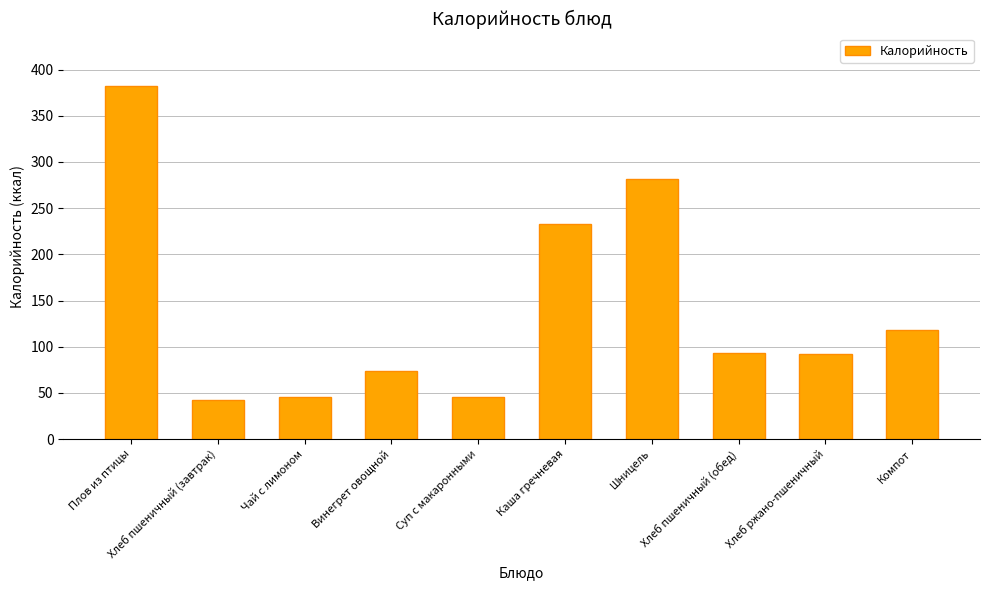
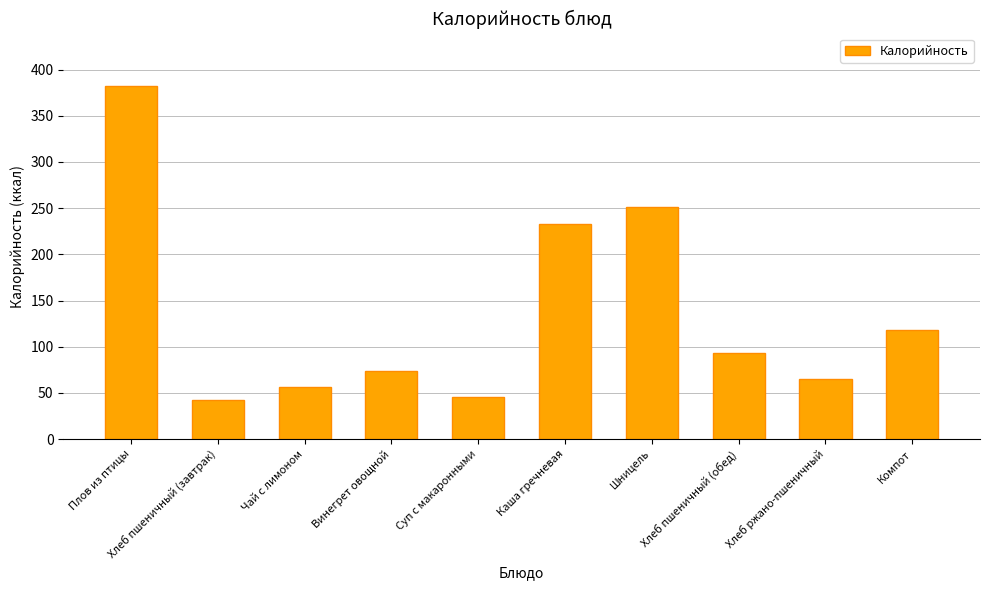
  {
    "Плов из птицы": 380,
    "Хлеб пшеничный (завтрак)": 40,
-   "Чай с лимоном": 50,
+   "Чай с лимоном": 60,
    "Винегрет овощной": 70,
    "Суп с макаронными": 50,
    "Каша гречневая": 230,
-   "Шницель": 280,
+   "Шницель": 250,
    "Хлеб пшеничный (обед)": 90,
-   "Хлеб ржано-пшеничный": 90,
+   "Хлеб ржано-пшеничный": 70,
    "Компот": 120
  }
